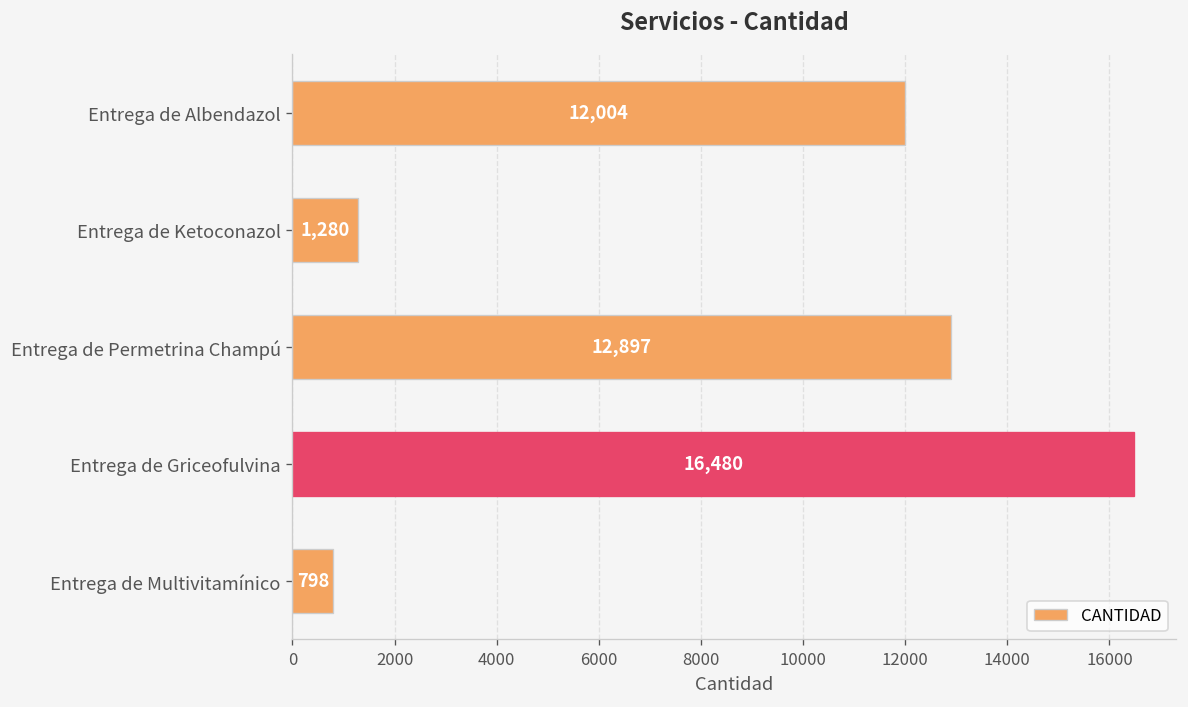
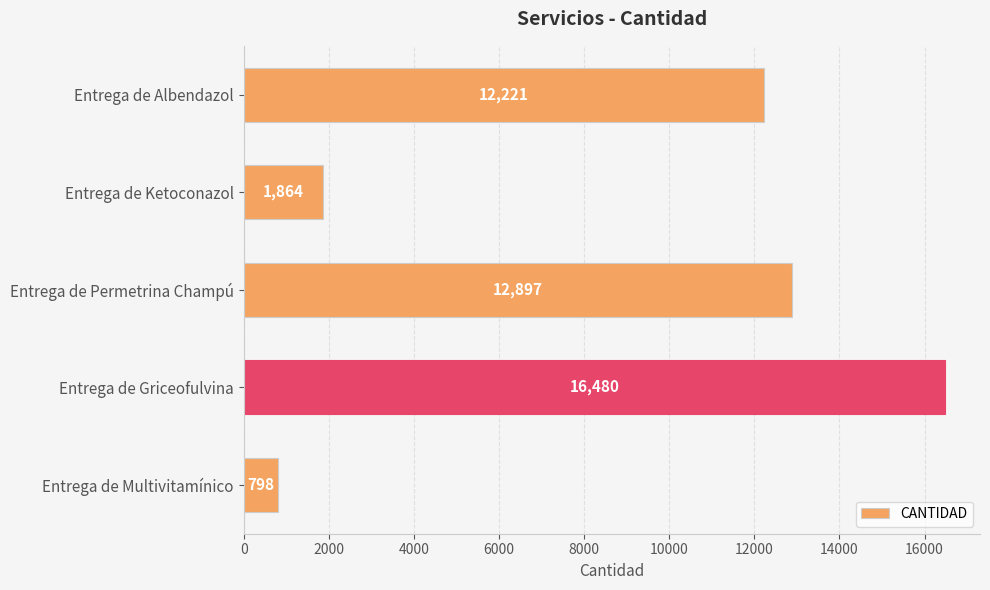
  {
-   "Entrega de Albendazol": "12,004",
-   "Entrega de Ketoconazol": "1,280",
+   "Entrega de Albendazol": "12,221",
+   "Entrega de Ketoconazol": "1,864",
    "Entrega de Permetrina Champú": "12,897",
    "Entrega de Griceofulvina": "16,480",
    "Entrega de Multivitamínico": "798"
  }
